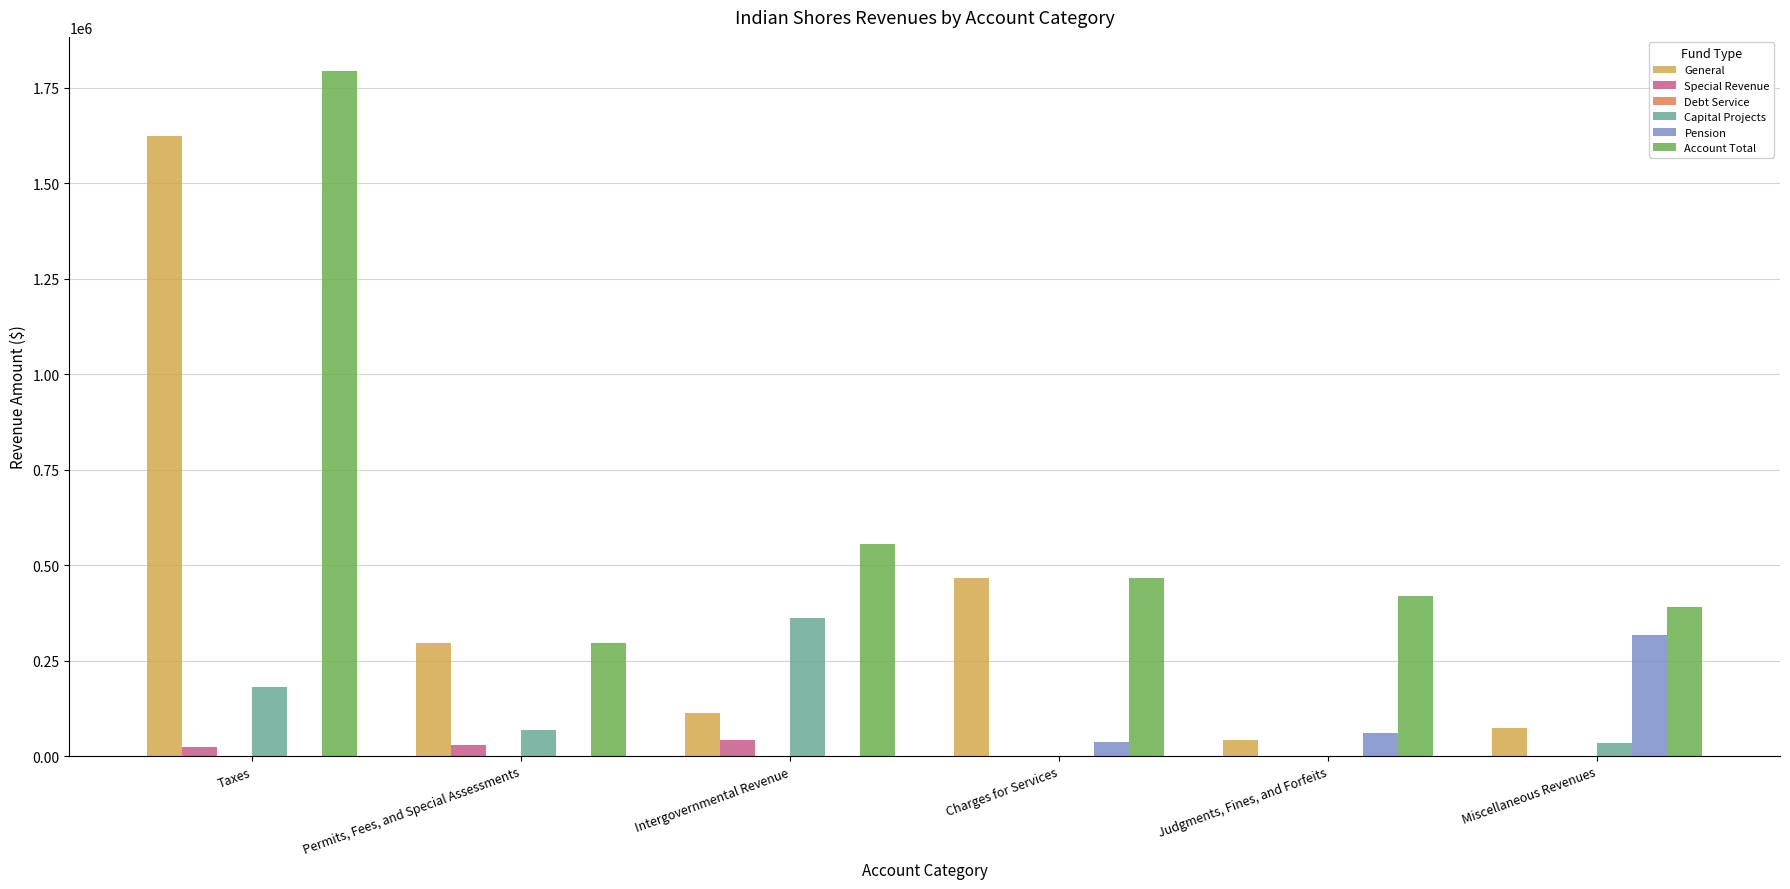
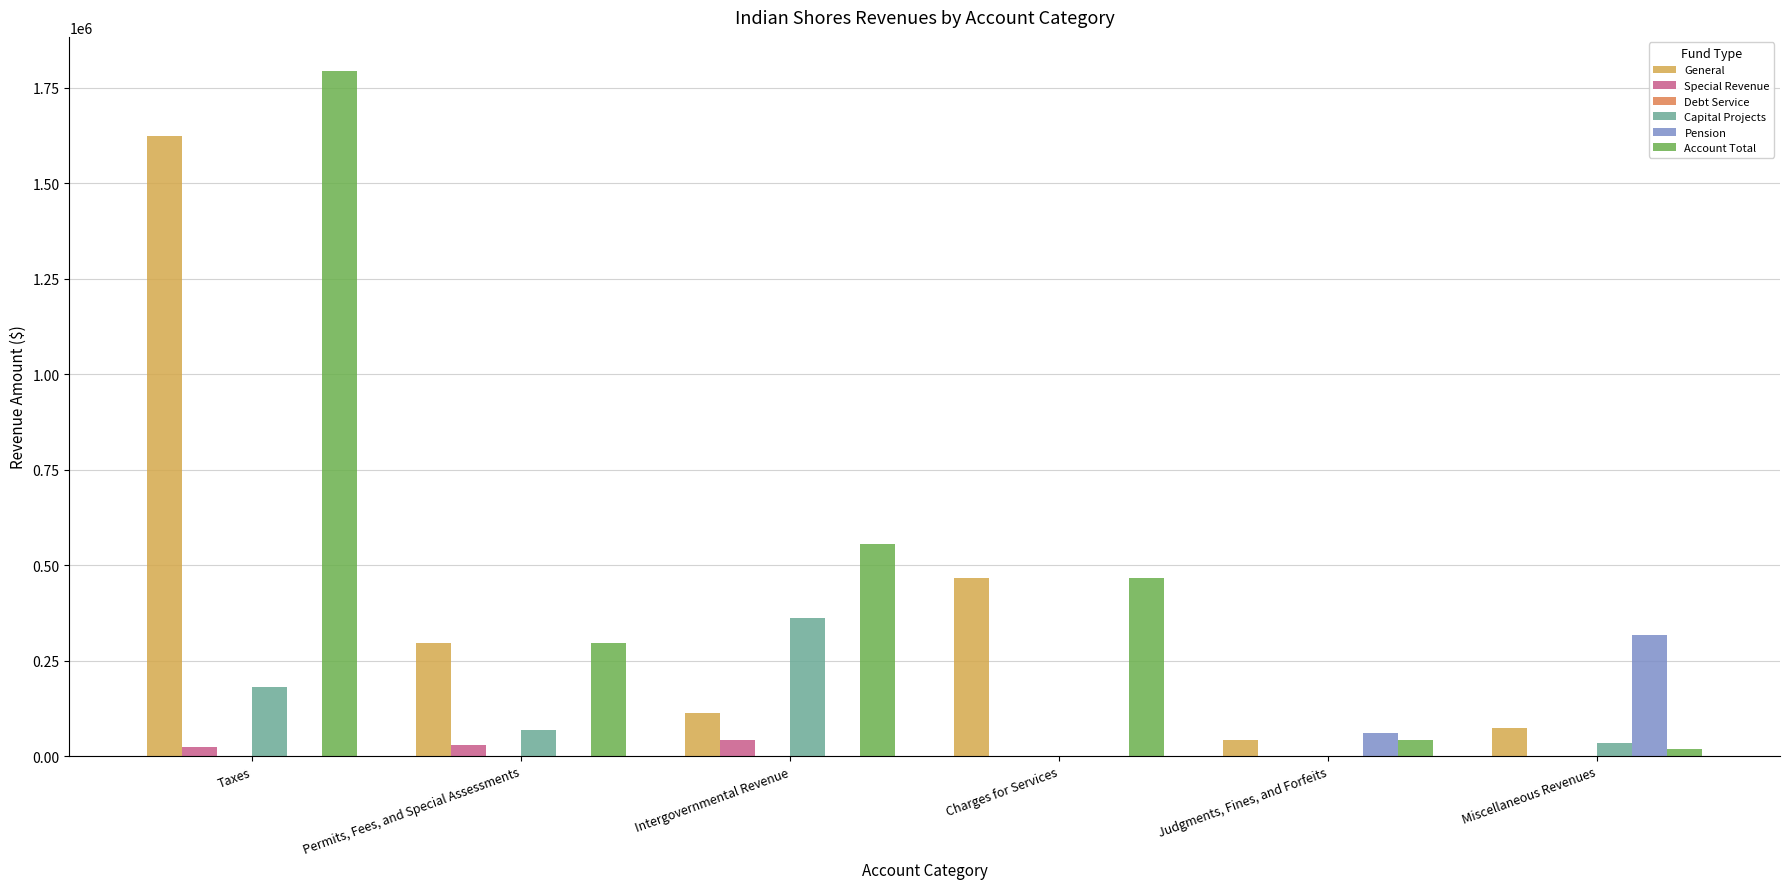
  {
    "Special Revenue": {
      "Taxes": 20000,
      "Permits, Fees, and Special Assessments": 30000,
      "Intergovernmental Revenue": 40000,
      "Charges for Services": 0,
      "Judgments, Fines, and Forfeits": 0,
      "Miscellaneous Revenues": 0
    },
    "Capital Projects": {
      "Taxes": 180000,
      "Permits, Fees, and Special Assessments": 70000,
      "Intergovernmental Revenue": 360000,
      "Charges for Services": 0,
      "Judgments, Fines, and Forfeits": 0,
      "Miscellaneous Revenues": 30000
    },
    "Pension": {
      "Taxes": 0,
      "Permits, Fees, and Special Assessments": 0,
      "Intergovernmental Revenue": 0,
-     "Charges for Services": 40000,
+     "Charges for Services": 0,
      "Judgments, Fines, and Forfeits": 60000,
      "Miscellaneous Revenues": 320000
    },
    "Account Total": {
      "Taxes": 1790000,
      "Permits, Fees, and Special Assessments": 300000,
      "Intergovernmental Revenue": 560000,
      "Charges for Services": 470000,
-     "Judgments, Fines, and Forfeits": 420000,
-     "Miscellaneous Revenues": 390000
+     "Judgments, Fines, and Forfeits": 40000,
+     "Miscellaneous Revenues": 20000
    }
  }
